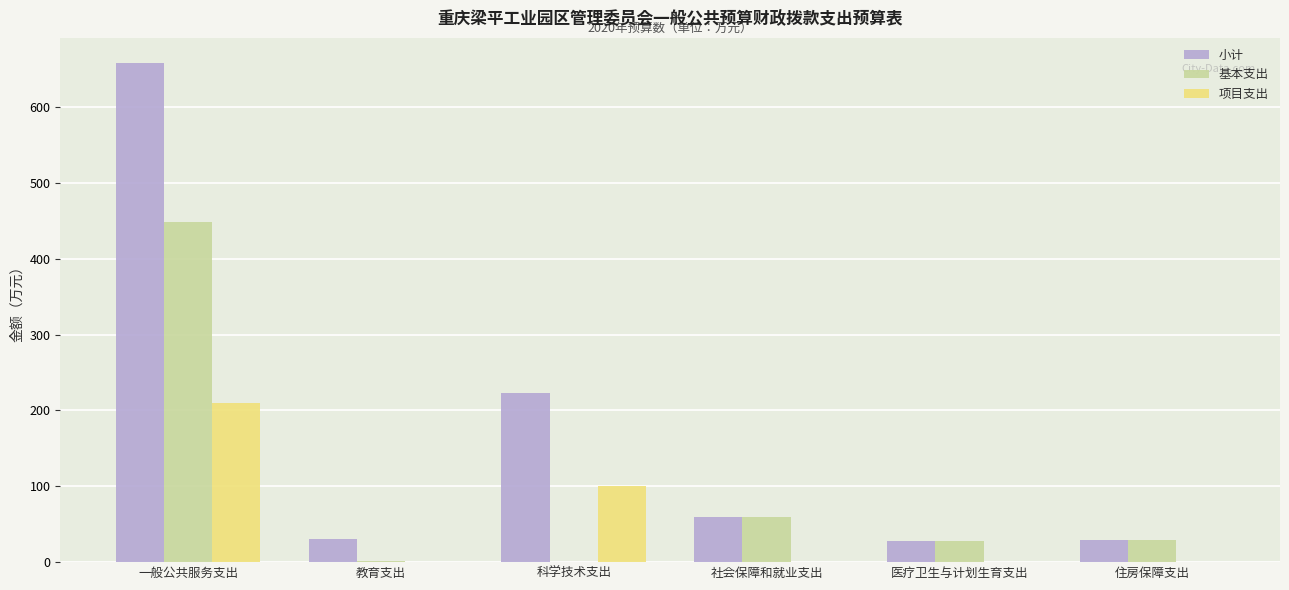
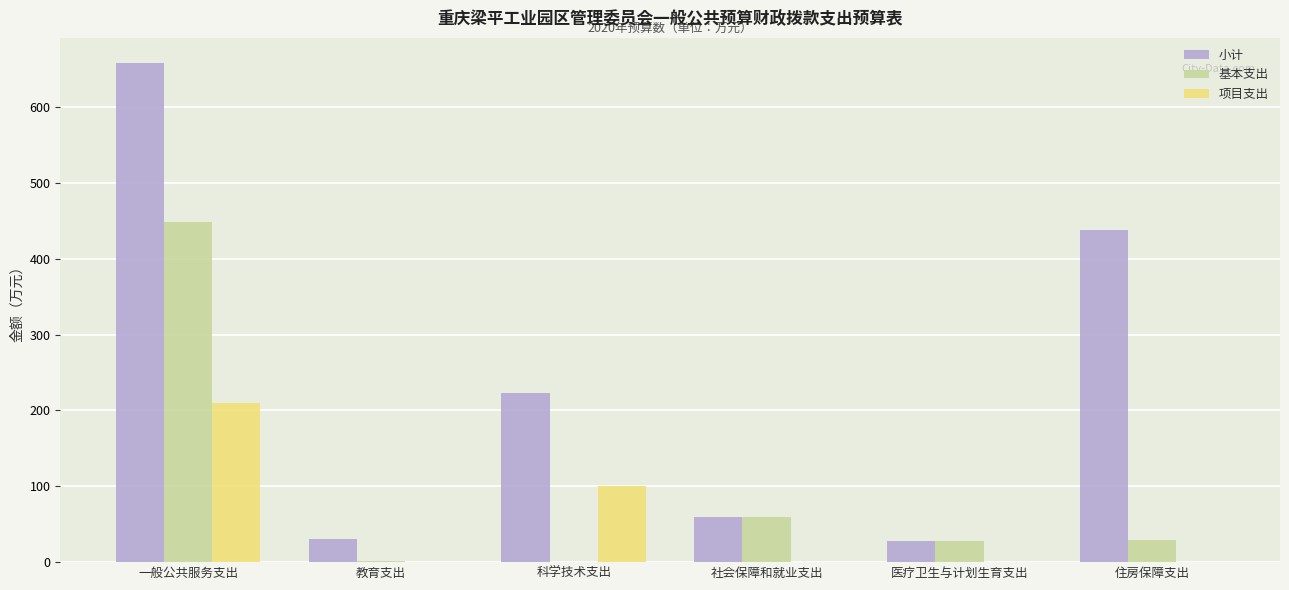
  {
    "小计": {
      "一般公共服务支出": 660,
      "教育支出": 30,
      "科学技术支出": 220,
      "社会保障和就业支出": 60,
      "医疗卫生与计划生育支出": 30,
-     "住房保障支出": 30
+     "住房保障支出": 440
    }
  }
